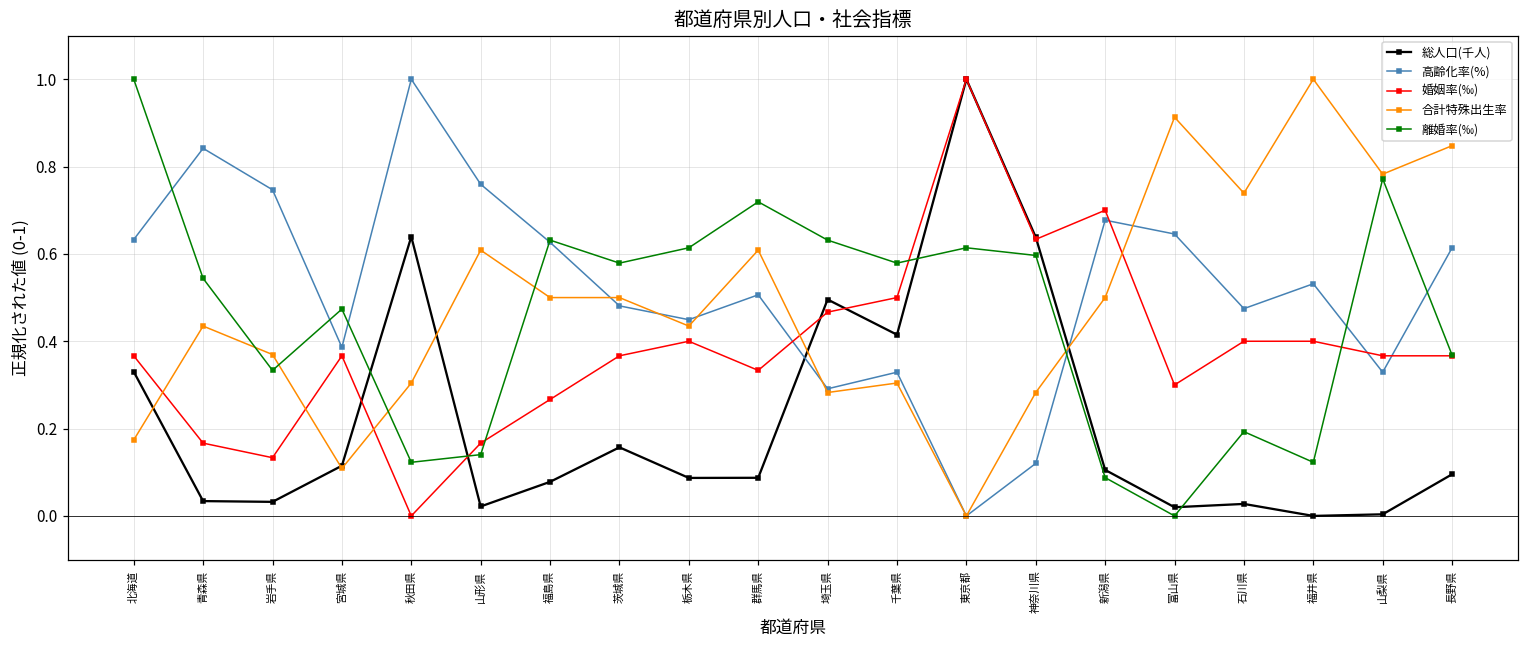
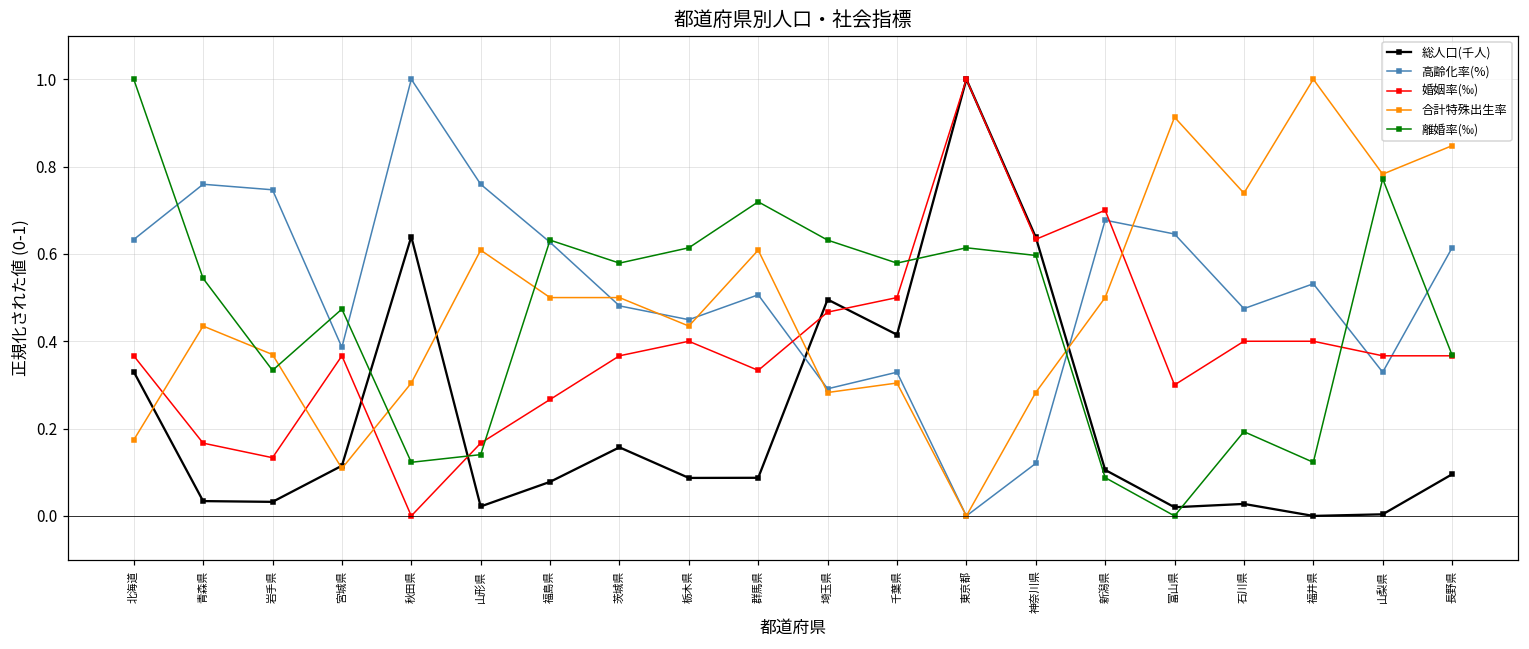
  {
    "総人口(千人)": {
      "北海道": 0.33,
      "青森県": 0.03,
      "岩手県": 0.03,
      "秋田県": 0.64,
      "山形県": 0.02,
      "福島県": 0.08,
      "茨城県": 0.16,
      "栃木県": 0.09,
      "群馬県": 0.09,
      "埼玉県": 0.50,
      "千葉県": 0.41,
      "新潟県": 0.11,
      "富山県": 0.02,
      "石川県": 0.03,
      "福井県": 0.00,
      "山梨県": 0.00,
      "長野県": 0.10
    },
    "高齢化率(%)": {
      "北海道": 0.63,
-     "青森県": 0.84,
+     "青森県": 0.76,
      "岩手県": 0.75,
      "宮城県": 0.39,
      "秋田県": 1.00,
      "山形県": 0.76,
      "茨城県": 0.48,
      "栃木県": 0.45,
      "群馬県": 0.51,
      "埼玉県": 0.29,
      "千葉県": 0.33,
      "神奈川県": 0.12,
      "新潟県": 0.68,
      "富山県": 0.65,
      "石川県": 0.47,
      "福井県": 0.53,
      "山梨県": 0.33,
      "長野県": 0.61
    },
    "婚姻率(‰)": {
      "北海道": 0.37,
      "青森県": 0.17,
      "岩手県": 0.13,
      "宮城県": 0.37,
      "秋田県": 0.00,
      "山形県": 0.17,
      "福島県": 0.27,
      "茨城県": 0.37,
      "栃木県": 0.40,
      "群馬県": 0.33,
      "埼玉県": 0.47,
      "千葉県": 0.50,
      "新潟県": 0.70,
      "富山県": 0.30,
      "石川県": 0.40,
      "福井県": 0.40,
      "山梨県": 0.37
    },
    "合計特殊出生率": {
      "北海道": 0.17,
      "青森県": 0.43,
      "岩手県": 0.37,
      "秋田県": 0.30,
      "山形県": 0.61,
      "福島県": 0.50,
      "茨城県": 0.50,
      "栃木県": 0.43,
      "群馬県": 0.61,
      "埼玉県": 0.28,
      "千葉県": 0.30,
      "神奈川県": 0.28,
      "新潟県": 0.50,
      "富山県": 0.91,
      "石川県": 0.74,
      "福井県": 1.00,
      "山梨県": 0.78,
      "長野県": 0.85
    },
    "離婚率(‰)": {
      "北海道": 1.00,
      "青森県": 0.54,
      "岩手県": 0.33,
      "宮城県": 0.47,
      "秋田県": 0.12,
      "山形県": 0.14,
      "茨城県": 0.58,
      "栃木県": 0.61,
      "群馬県": 0.72,
      "埼玉県": 0.63,
      "千葉県": 0.58,
      "東京都": 0.61,
      "神奈川県": 0.60,
      "新潟県": 0.09,
      "富山県": 0.00,
      "石川県": 0.19,
      "福井県": 0.12,
      "山梨県": 0.77
    }
  }
